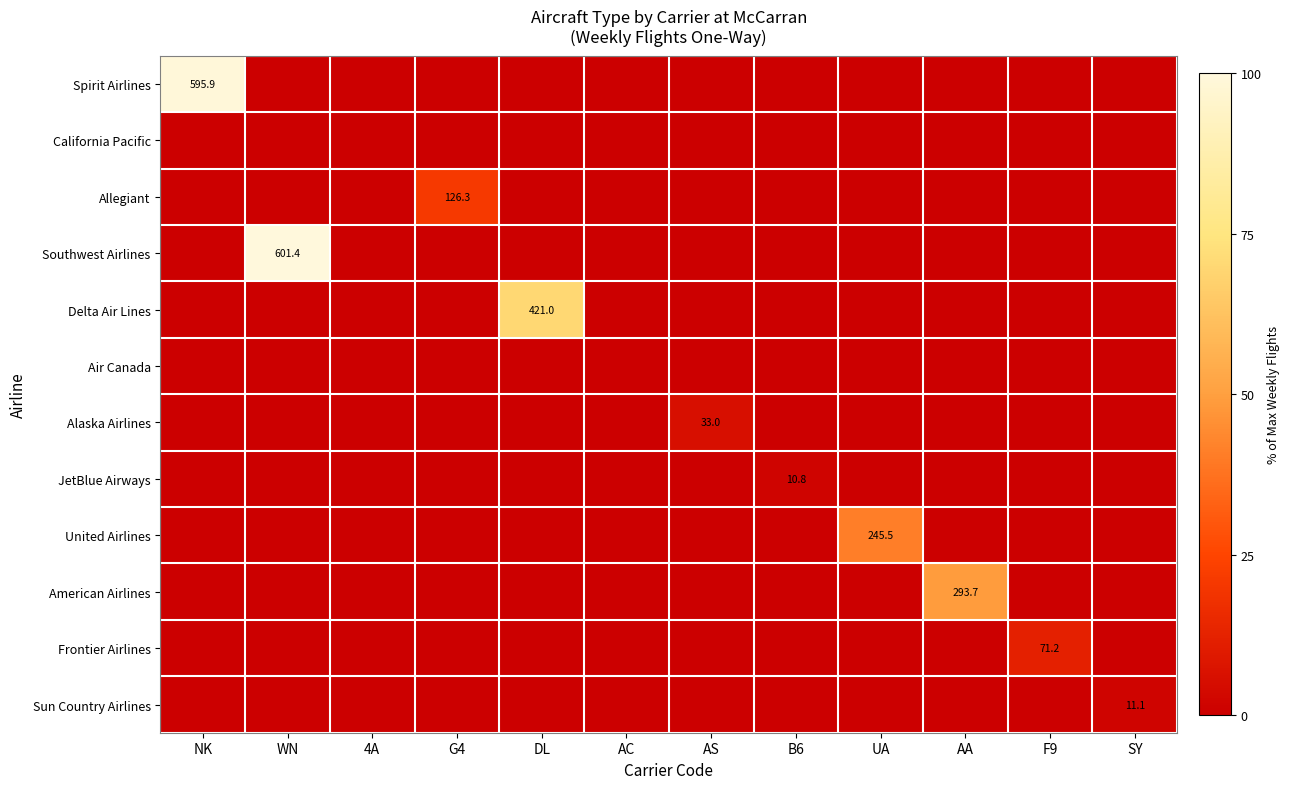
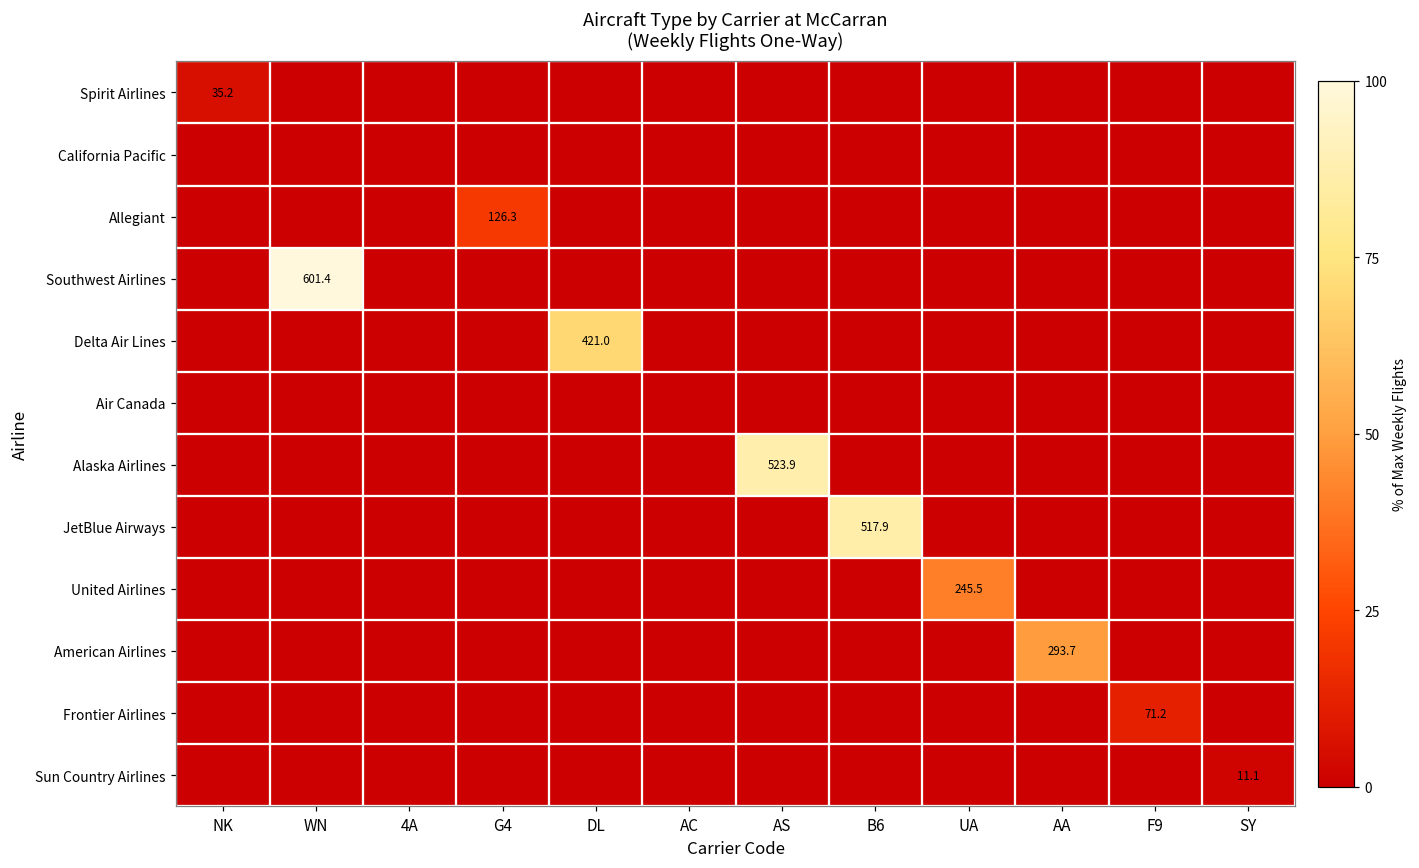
  {
    "Spirit Airlines": {
-     "NK": 595.9
+     "NK": 35.2
    },
    "Allegiant": {
      "G4": 126.3
    },
    "Southwest Airlines": {
      "WN": 601.4
    },
    "Delta Air Lines": {
      "DL": 421.0
    },
    "Alaska Airlines": {
-     "AS": 33.0
+     "AS": 523.9
    },
    "JetBlue Airways": {
-     "B6": 10.8
+     "B6": 517.9
    },
    "United Airlines": {
      "UA": 245.5
    },
    "American Airlines": {
      "AA": 293.7
    },
    "Frontier Airlines": {
      "F9": 71.2
    },
    "Sun Country Airlines": {
      "SY": 11.1
    }
  }
